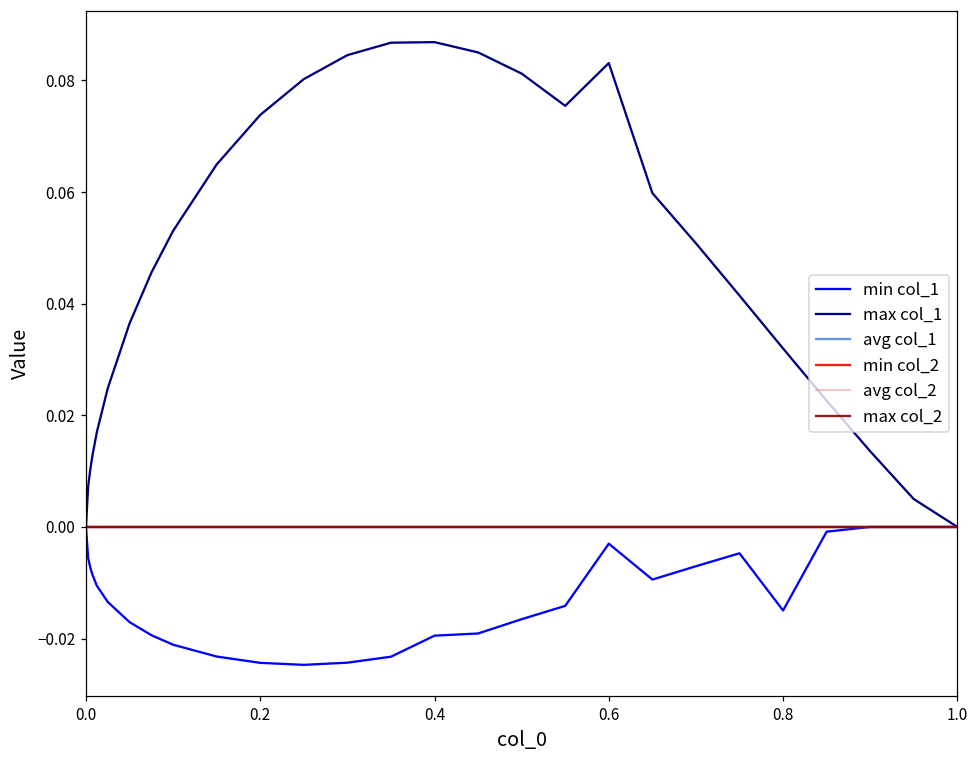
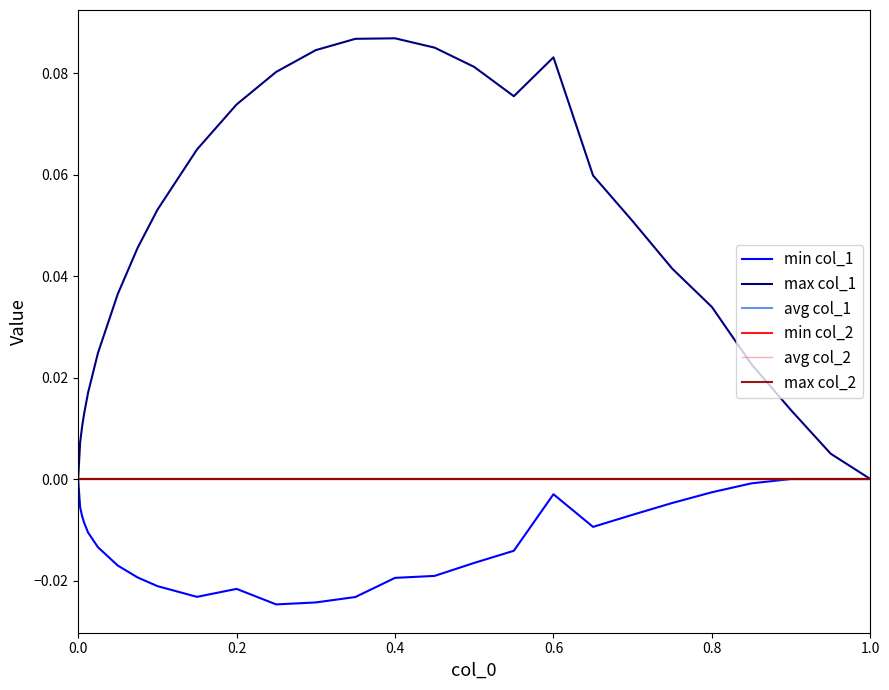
  {
    "min col_1": {
-     "0.2": -0.024,
+     "0.2": -0.022,
      "0.4": -0.019,
      "0.6": -0.003,
-     "0.8": -0.015
+     "0.8": -0.003
    },
    "max col_1": {
      "0.2": 0.074,
      "0.4": 0.087,
      "0.6": 0.083,
-     "0.8": 0.032
+     "0.8": 0.034
    },
    "max col_2": {
      "0.2": 0.000,
      "0.4": 0.000,
      "0.6": 0.000,
      "0.8": 0.000
    }
  }
